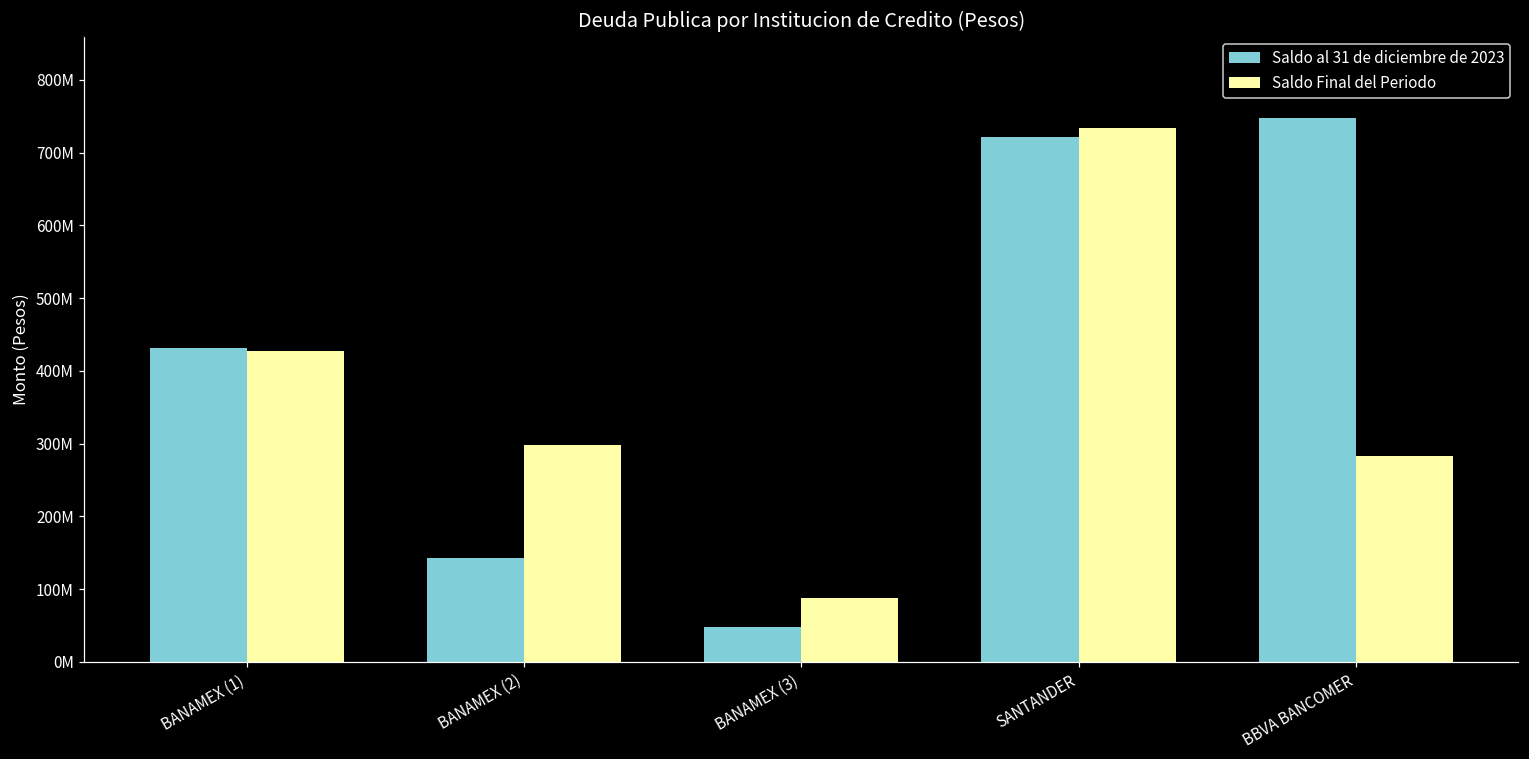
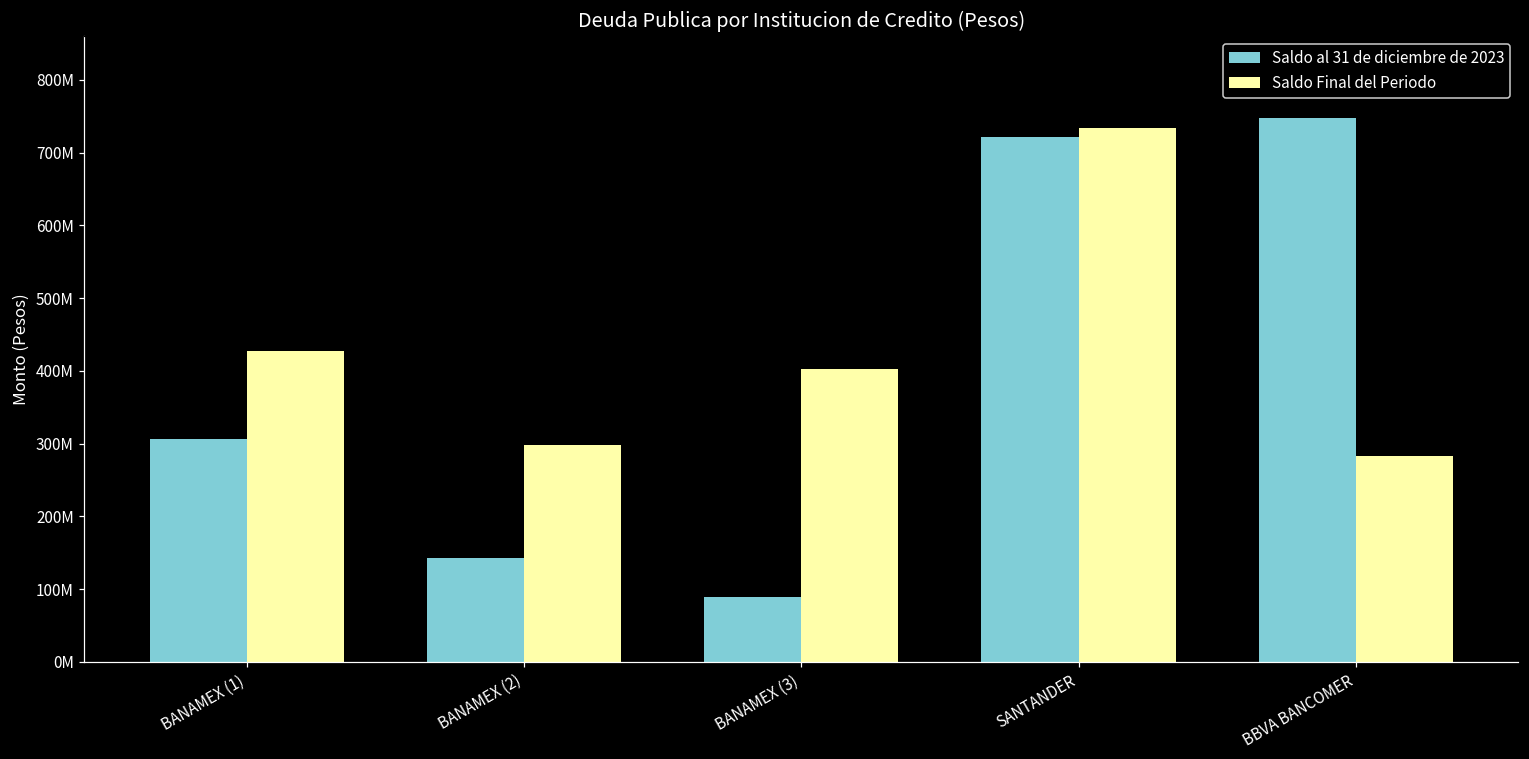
  {
    "Saldo al 31 de diciembre de 2023": {
-     "BANAMEX (1)": 430000000,
+     "BANAMEX (1)": 310000000,
      "BANAMEX (2)": 140000000,
-     "BANAMEX (3)": 50000000,
+     "BANAMEX (3)": 90000000,
      "SANTANDER": 720000000,
      "BBVA BANCOMER": 750000000
    },
    "Saldo Final del Periodo": {
      "BANAMEX (1)": 430000000,
      "BANAMEX (2)": 300000000,
-     "BANAMEX (3)": 90000000,
+     "BANAMEX (3)": 400000000,
      "SANTANDER": 730000000,
      "BBVA BANCOMER": 280000000
    }
  }
